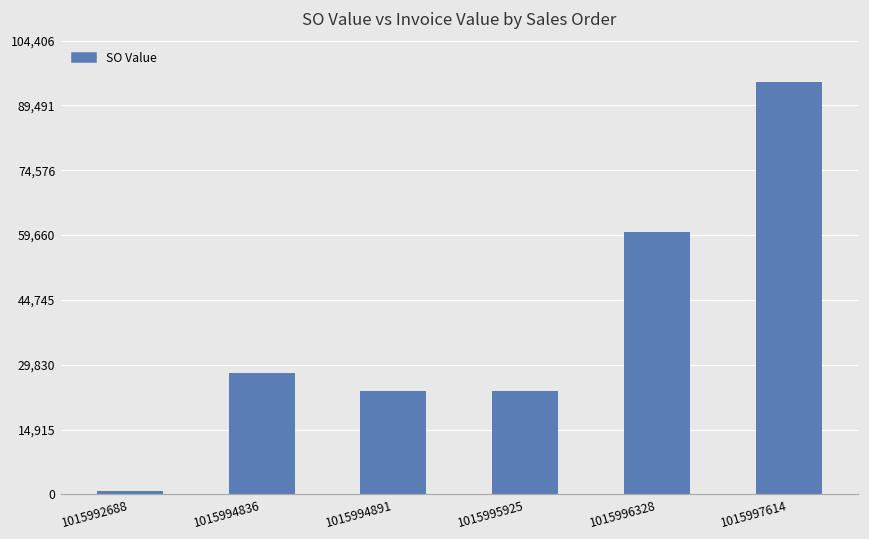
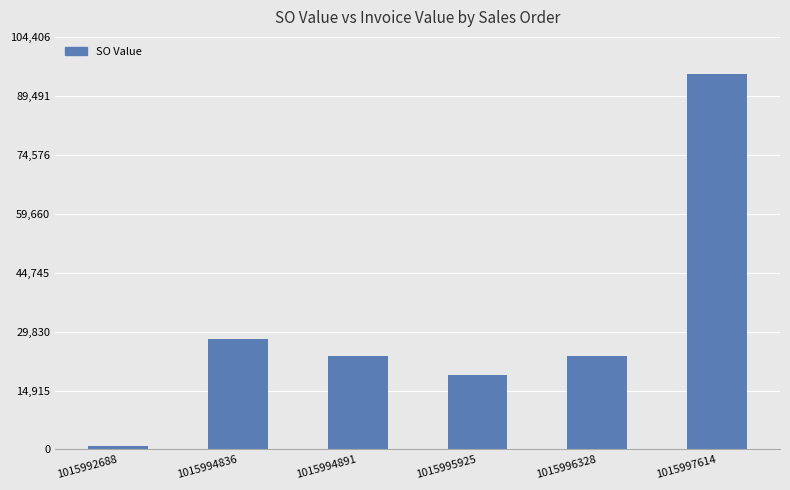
  {
    "1015992688": "1,000",
    "1015994836": "28,000",
    "1015994891": "24,000",
-   "1015995925": "24,000",
-   "1015996328": "60,000",
+   "1015995925": "19,000",
+   "1015996328": "24,000",
    "1015997614": "95,000"
  }
